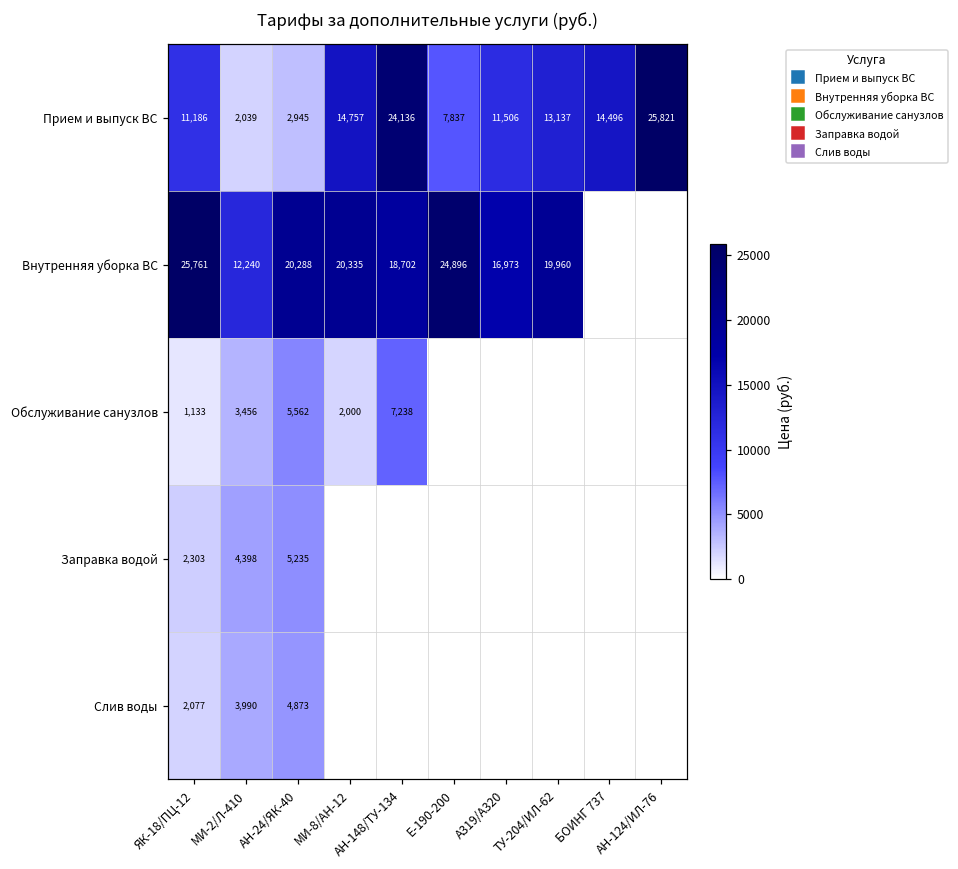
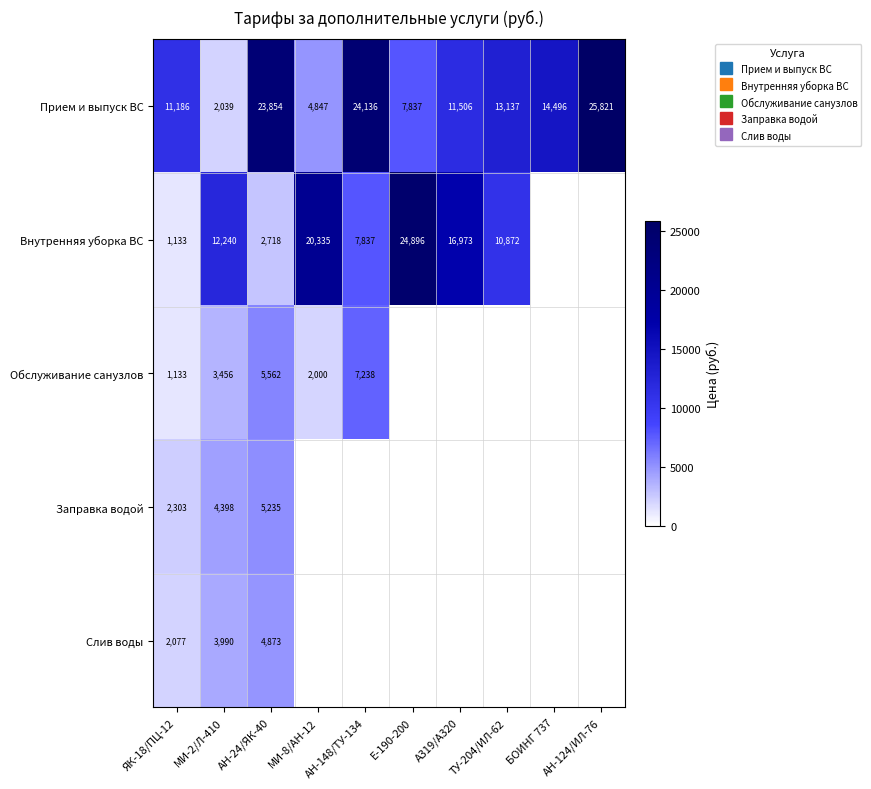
  {
    "Прием и выпуск ВС": {
      "ЯК-18/ПЦ-12": "11,186",
      "МИ-2/Л-410": "2,039",
-     "АН-24/ЯК-40": "2,945",
-     "МИ-8/АН-12": "14,757",
+     "АН-24/ЯК-40": "23,854",
+     "МИ-8/АН-12": "4,847",
      "АН-148/ТУ-134": "24,136",
      "Е-190-200": "7,837",
      "А319/А320": "11,506",
      "ТУ-204/ИЛ-62": "13,137",
      "БОИНГ 737": "14,496",
      "АН-124/ИЛ-76": "25,821"
    },
    "Внутренняя уборка ВС": {
-     "ЯК-18/ПЦ-12": "25,761",
+     "ЯК-18/ПЦ-12": "1,133",
      "МИ-2/Л-410": "12,240",
-     "АН-24/ЯК-40": "20,288",
+     "АН-24/ЯК-40": "2,718",
      "МИ-8/АН-12": "20,335",
-     "АН-148/ТУ-134": "18,702",
+     "АН-148/ТУ-134": "7,837",
      "Е-190-200": "24,896",
      "А319/А320": "16,973",
-     "ТУ-204/ИЛ-62": "19,960"
+     "ТУ-204/ИЛ-62": "10,872"
    },
    "Обслуживание санузлов": {
      "ЯК-18/ПЦ-12": "1,133",
      "МИ-2/Л-410": "3,456",
      "АН-24/ЯК-40": "5,562",
      "МИ-8/АН-12": "2,000",
      "АН-148/ТУ-134": "7,238"
    },
    "Заправка водой": {
      "ЯК-18/ПЦ-12": "2,303",
      "МИ-2/Л-410": "4,398",
      "АН-24/ЯК-40": "5,235"
    },
    "Слив воды": {
      "ЯК-18/ПЦ-12": "2,077",
      "МИ-2/Л-410": "3,990",
      "АН-24/ЯК-40": "4,873"
    }
  }
